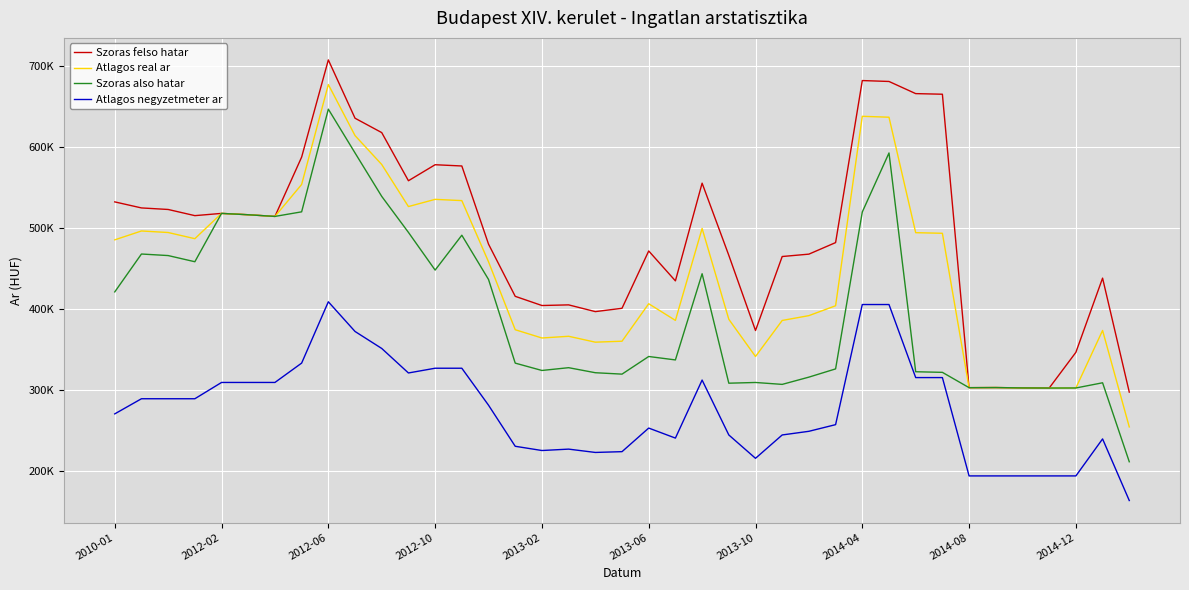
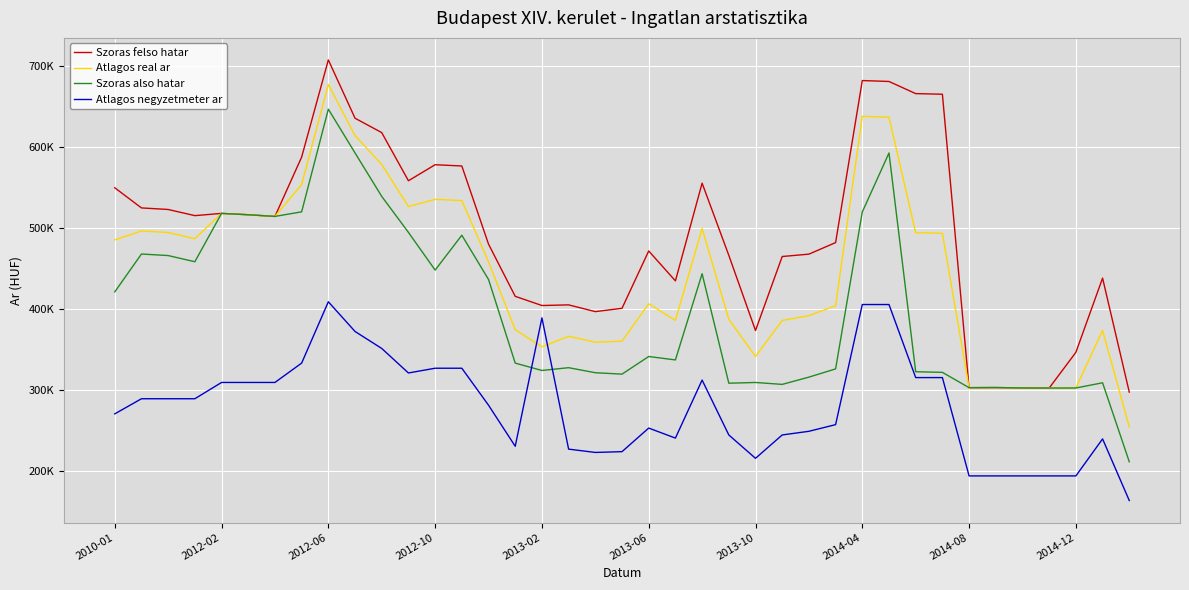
  {
    "Szoras felso hatar": {
-     "2010-01": 530000,
+     "2010-01": 550000,
      "2012-06": 710000,
      "2012-10": 580000,
      "2013-02": 400000,
      "2013-06": 470000,
      "2013-10": 370000,
      "2014-04": 680000,
      "2014-12": 350000
    },
    "Atlagos real ar": {
      "2010-01": 490000,
      "2012-06": 680000,
      "2012-10": 540000,
-     "2013-02": 360000,
+     "2013-02": 350000,
      "2013-06": 410000,
      "2013-10": 340000,
      "2014-04": 640000
    },
    "Szoras also hatar": {
      "2010-01": 420000,
      "2012-06": 650000,
      "2012-10": 450000,
      "2013-02": 320000,
      "2013-06": 340000,
      "2013-10": 310000,
      "2014-04": 520000
    },
    "Atlagos negyzetmeter ar": {
      "2010-01": 270000,
      "2012-02": 310000,
      "2012-06": 410000,
      "2012-10": 330000,
-     "2013-02": 230000,
+     "2013-02": 390000,
      "2013-06": 250000,
      "2013-10": 220000,
      "2014-04": 410000,
      "2014-08": 190000,
      "2014-12": 190000
    }
  }
